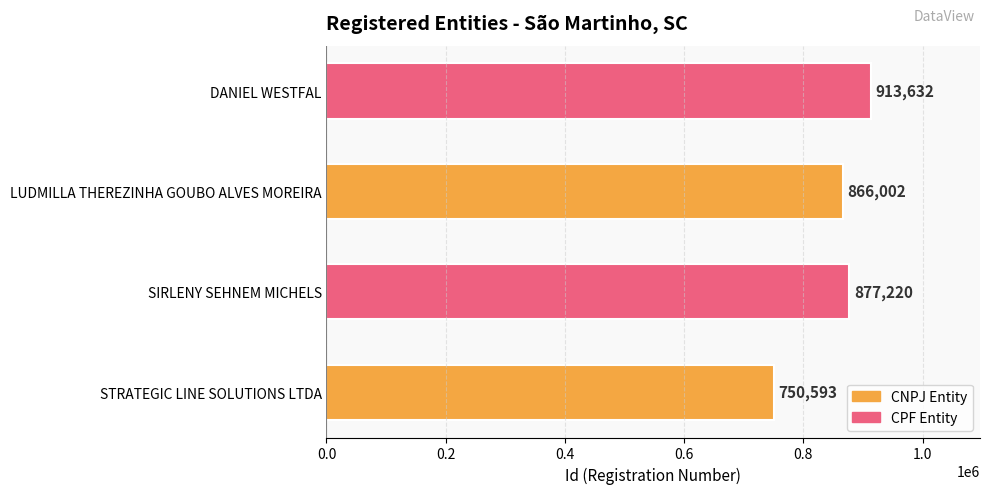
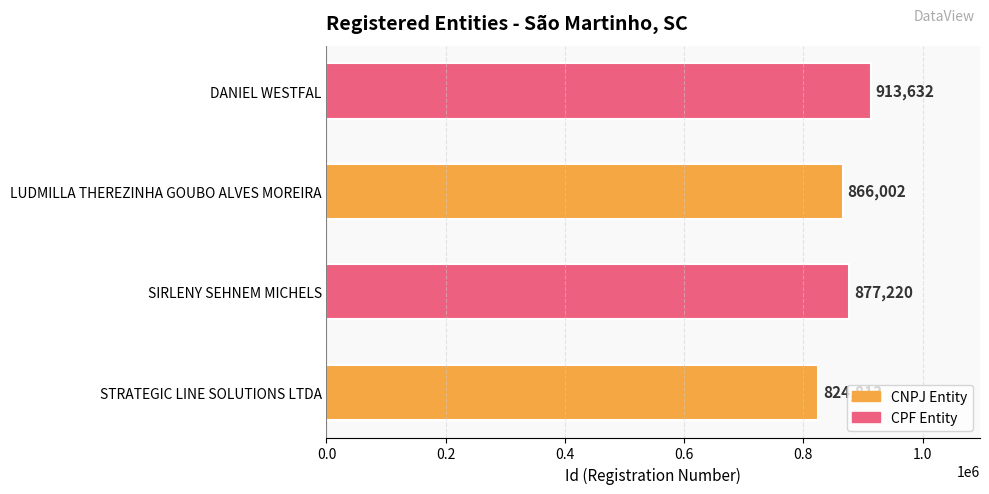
  {
-   "STRATEGIC LINE SOLUTIONS LTDA": 750000
+   "STRATEGIC LINE SOLUTIONS LTDA": 820000
  }
